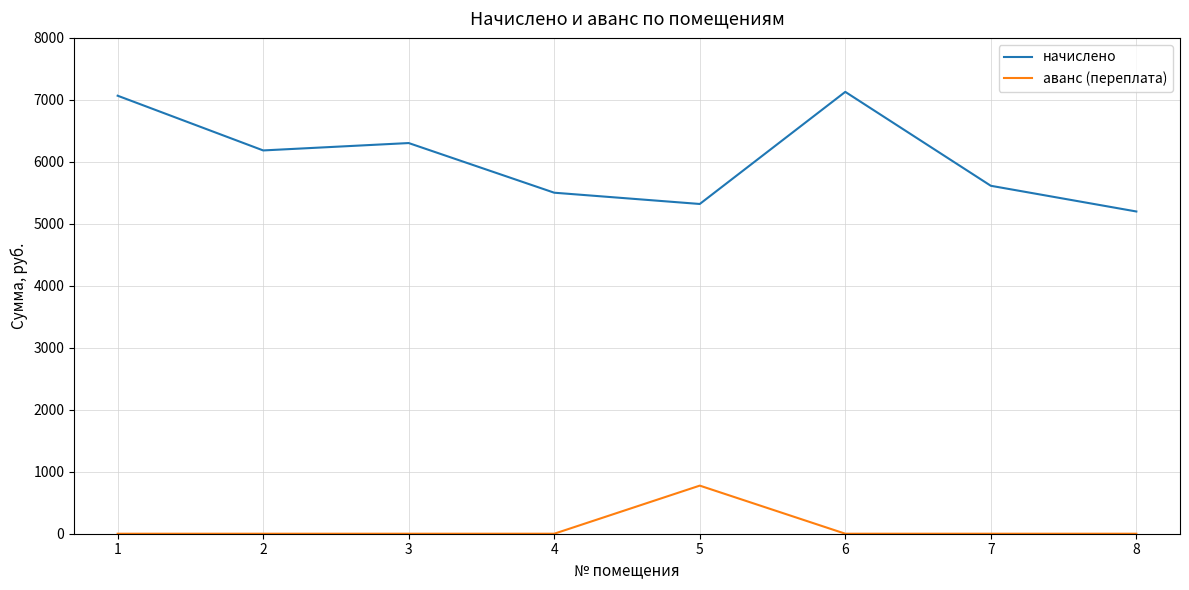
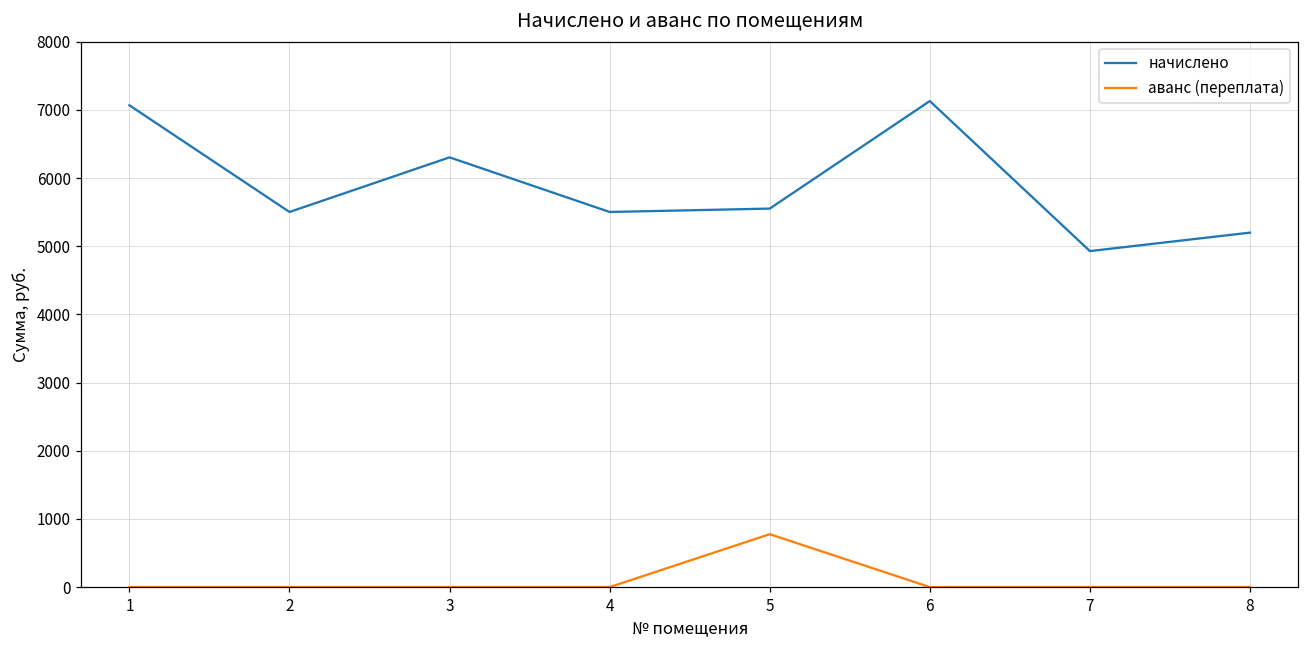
  {
    "начислено": {
      "1": 7100,
-     "2": 6200,
+     "2": 5500,
      "3": 6300,
      "4": 5500,
-     "5": 5300,
+     "5": 5600,
      "6": 7100,
-     "7": 5600,
+     "7": 4900,
      "8": 5200
    },
    "аванс (переплата)": {
      "1": 0,
      "2": 0,
      "3": 0,
      "4": 0,
      "5": 800,
      "6": 0,
      "7": 0,
      "8": 0
    }
  }
